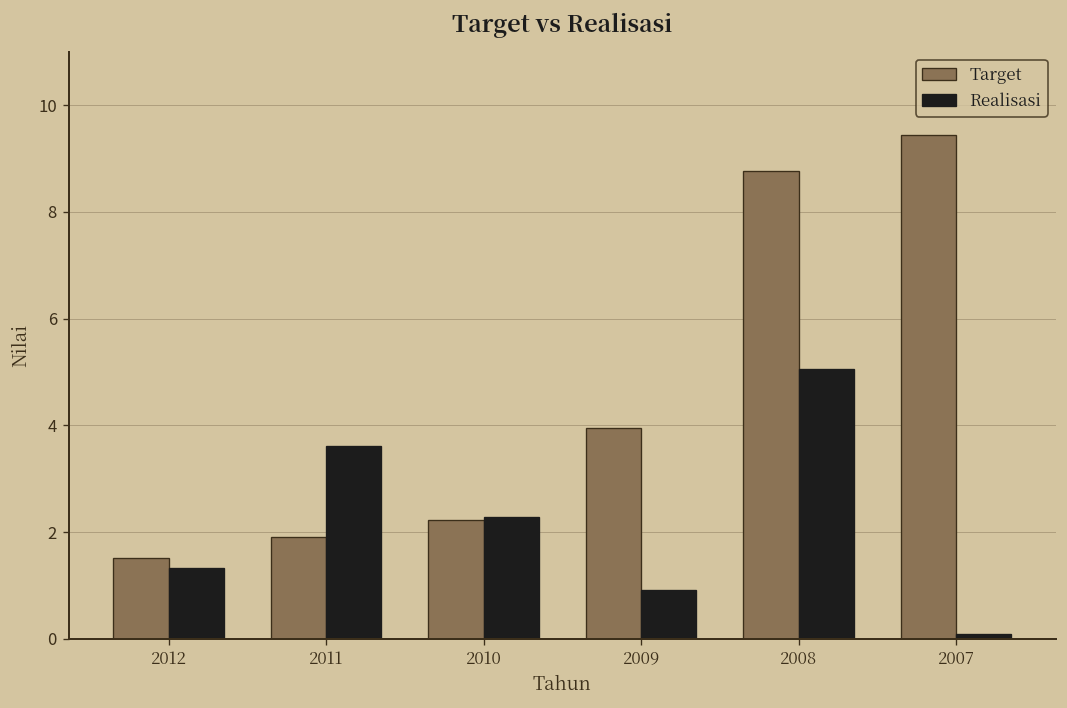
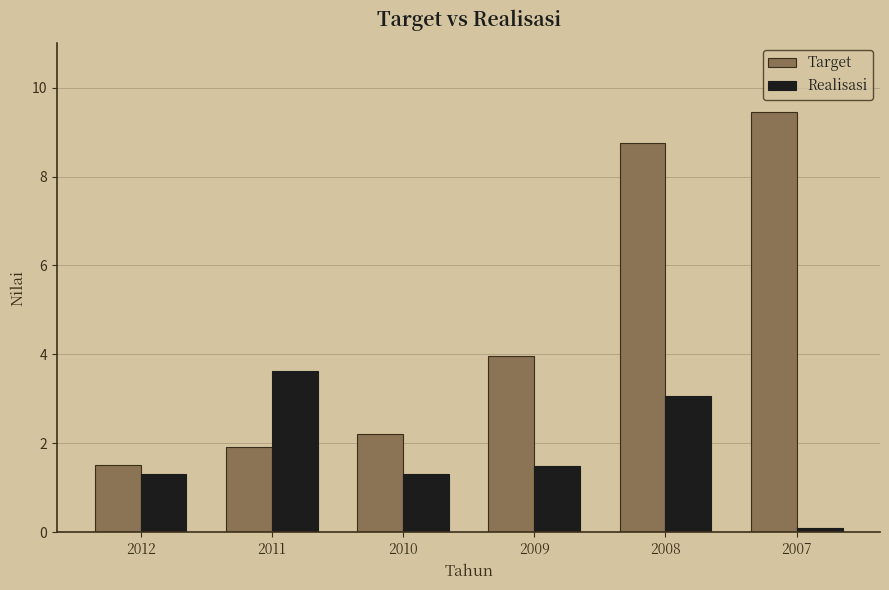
  {
    "Target": {
      "2012": 1.5,
      "2011": 1.9,
      "2010": 2.2,
      "2009": 4.0,
      "2008": 8.8,
      "2007": 9.4
    },
    "Realisasi": {
      "2012": 1.3,
      "2011": 3.6,
-     "2010": 2.3,
-     "2009": 0.9,
-     "2008": 5.1,
+     "2010": 1.3,
+     "2009": 1.5,
+     "2008": 3.1,
      "2007": 0.1
    }
  }
